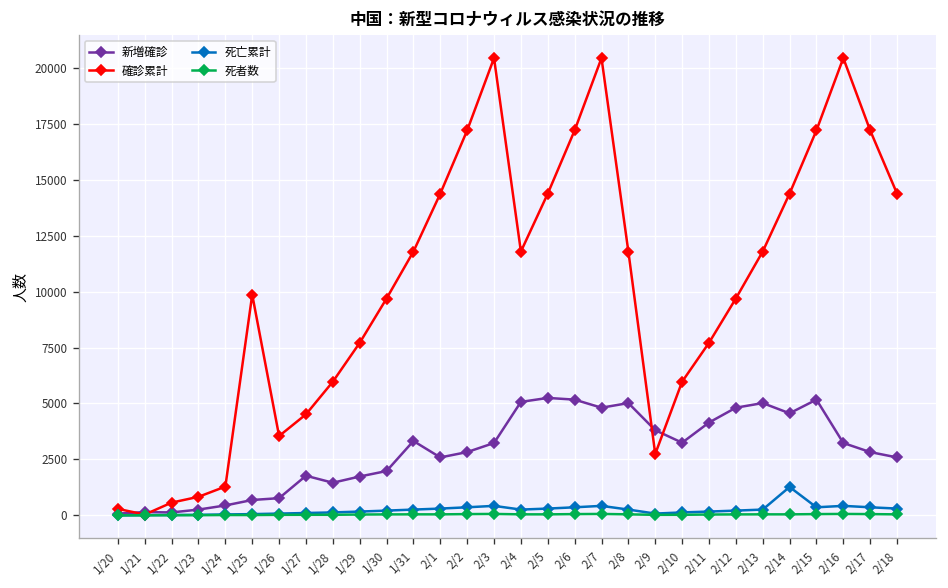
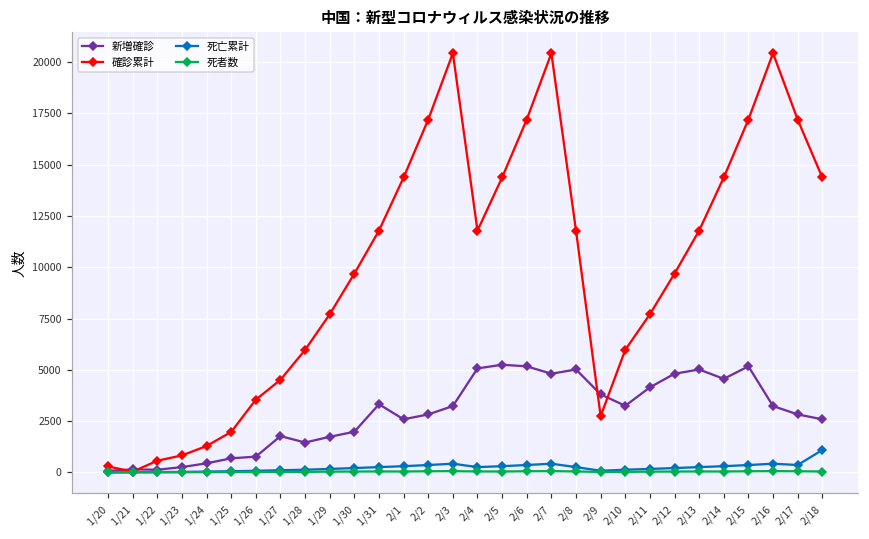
  {
    "新増確診": {
      "1/23": 300,
      "1/24": 400,
      "1/25": 700,
      "1/26": 800,
      "1/27": 1800,
      "1/28": 1500,
      "1/29": 1700,
      "1/30": 2000,
      "1/31": 3300,
      "2/1": 2600,
      "2/2": 2800,
      "2/3": 3200,
      "2/4": 5100,
      "2/5": 5200,
      "2/6": 5200,
      "2/7": 4800,
      "2/8": 5000,
      "2/9": 3800,
      "2/10": 3200,
      "2/11": 4100,
      "2/12": 4800,
      "2/13": 5000,
      "2/14": 4600,
      "2/15": 5200,
      "2/16": 3200,
      "2/17": 2800,
      "2/18": 2600
    },
    "確診累計": {
      "1/20": 300,
      "1/22": 600,
      "1/23": 800,
      "1/24": 1300,
-     "1/25": 9900,
+     "1/25": 2000,
      "1/26": 3500,
      "1/27": 4500,
      "1/28": 6000,
      "1/29": 7700,
      "1/30": 9700,
      "1/31": 11800,
      "2/1": 14400,
      "2/2": 17200,
      "2/3": 20400,
      "2/4": 11800,
      "2/5": 14400,
      "2/6": 17200,
      "2/7": 20400,
      "2/8": 11800,
      "2/9": 2700,
      "2/10": 6000,
      "2/11": 7700,
      "2/12": 9700,
      "2/13": 11800,
      "2/14": 14400,
      "2/15": 17200,
      "2/16": 20400,
      "2/17": 17200,
      "2/18": 14400
    },
    "死亡累計": {
      "1/30": 200,
      "1/31": 300,
      "2/1": 300,
      "2/2": 400,
      "2/3": 400,
      "2/4": 300,
      "2/5": 300,
      "2/6": 400,
      "2/7": 400,
      "2/8": 300,
      "2/12": 200,
      "2/13": 300,
-     "2/14": 1300,
+     "2/14": 300,
      "2/15": 400,
      "2/16": 400,
      "2/17": 400,
-     "2/18": 300
+     "2/18": 1100
    },
    "死者数": {
      "1/30": 0,
      "1/31": 0,
      "2/1": 0,
      "2/2": 100,
      "2/3": 100,
      "2/4": 0,
      "2/5": 0,
      "2/6": 100,
      "2/7": 100,
      "2/8": 0,
      "2/12": 0,
      "2/13": 0,
      "2/14": 0,
      "2/15": 100,
      "2/16": 100,
      "2/17": 100,
      "2/18": 0
    }
  }
